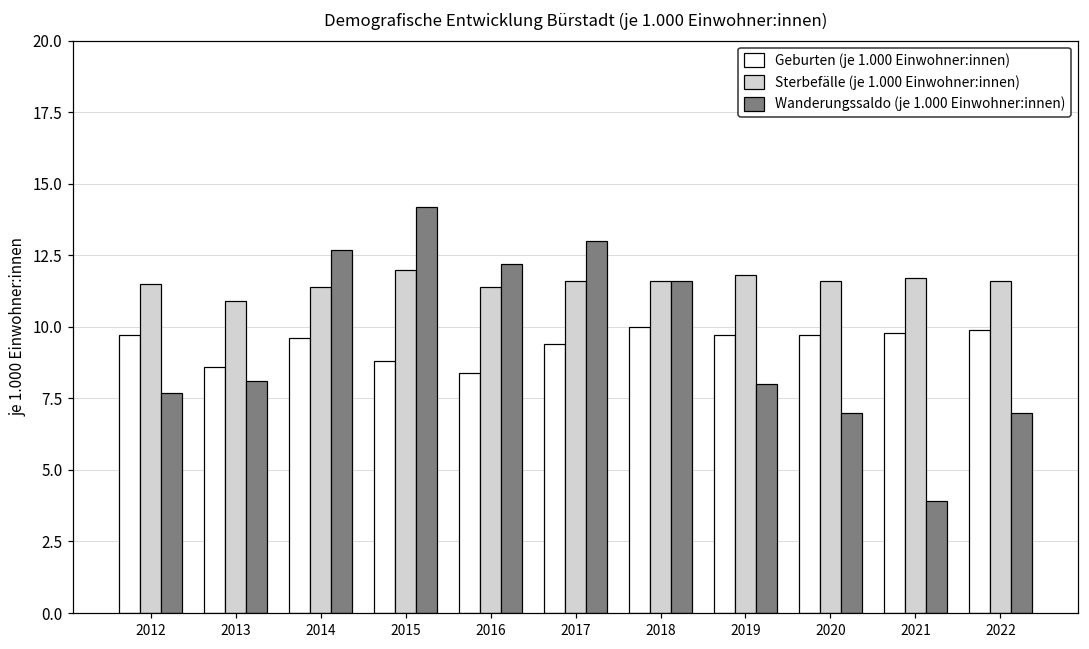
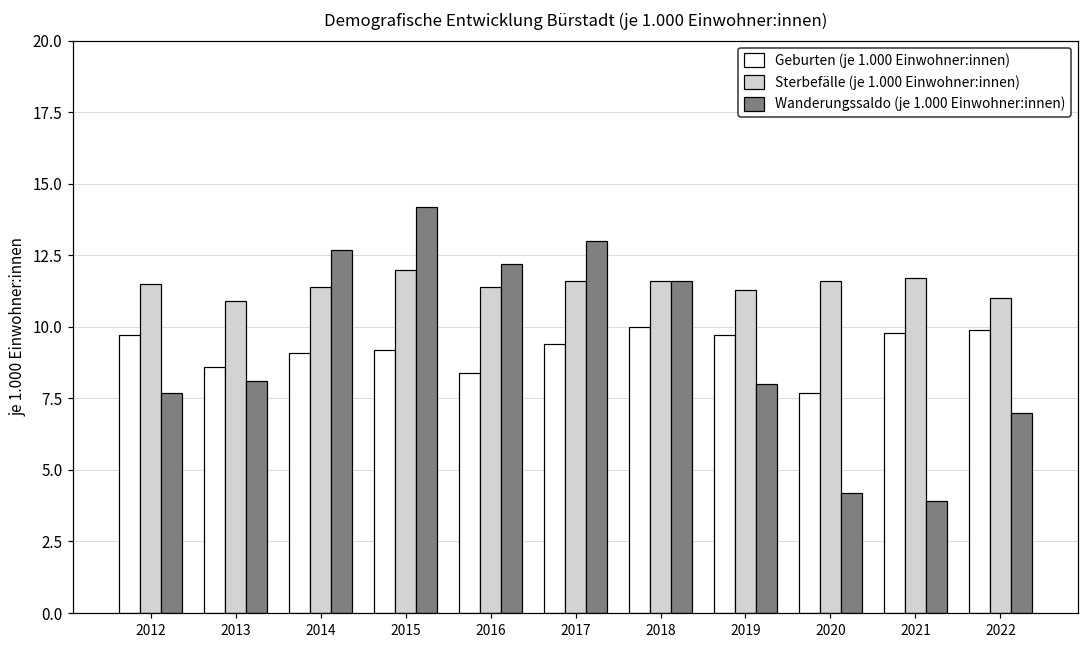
  {
    "Geburten (je 1.000 Einwohner:innen)": {
      "2012": 9.7,
      "2013": 8.6,
-     "2014": 9.6,
-     "2015": 8.8,
+     "2014": 9.1,
+     "2015": 9.2,
      "2016": 8.4,
      "2017": 9.4,
      "2018": 10.0,
      "2019": 9.7,
-     "2020": 9.7,
+     "2020": 7.7,
      "2021": 9.8,
      "2022": 9.9
    },
    "Sterbefälle (je 1.000 Einwohner:innen)": {
      "2012": 11.5,
      "2013": 10.9,
      "2014": 11.4,
      "2015": 12.0,
      "2016": 11.4,
      "2017": 11.6,
      "2018": 11.6,
-     "2019": 11.8,
+     "2019": 11.3,
      "2020": 11.6,
      "2021": 11.7,
-     "2022": 11.6
+     "2022": 11.0
    },
    "Wanderungssaldo (je 1.000 Einwohner:innen)": {
      "2012": 7.7,
      "2013": 8.1,
      "2014": 12.7,
      "2015": 14.2,
      "2016": 12.2,
      "2017": 13.0,
      "2018": 11.6,
      "2019": 8.0,
-     "2020": 7.0,
+     "2020": 4.2,
      "2021": 3.9,
      "2022": 7.0
    }
  }
